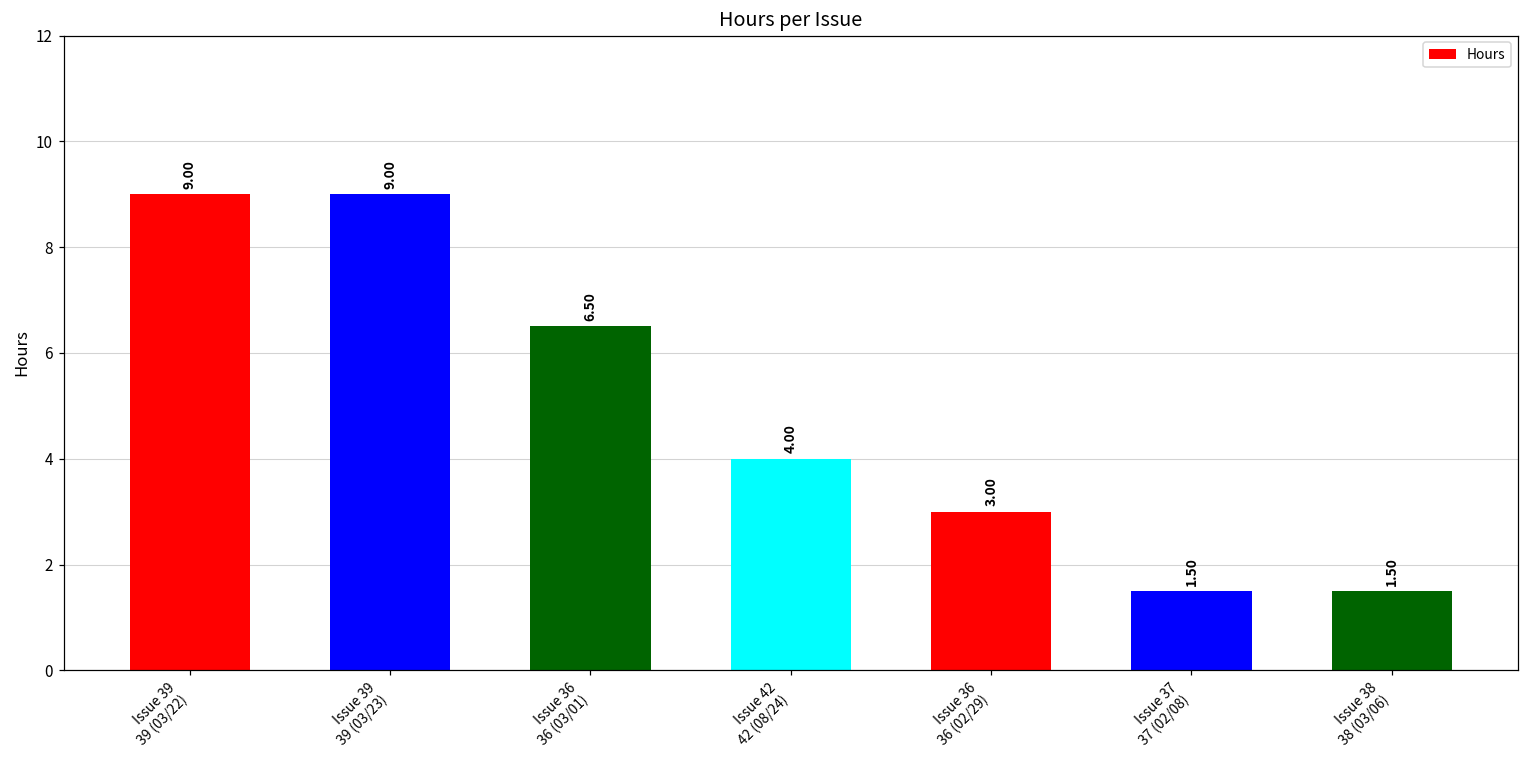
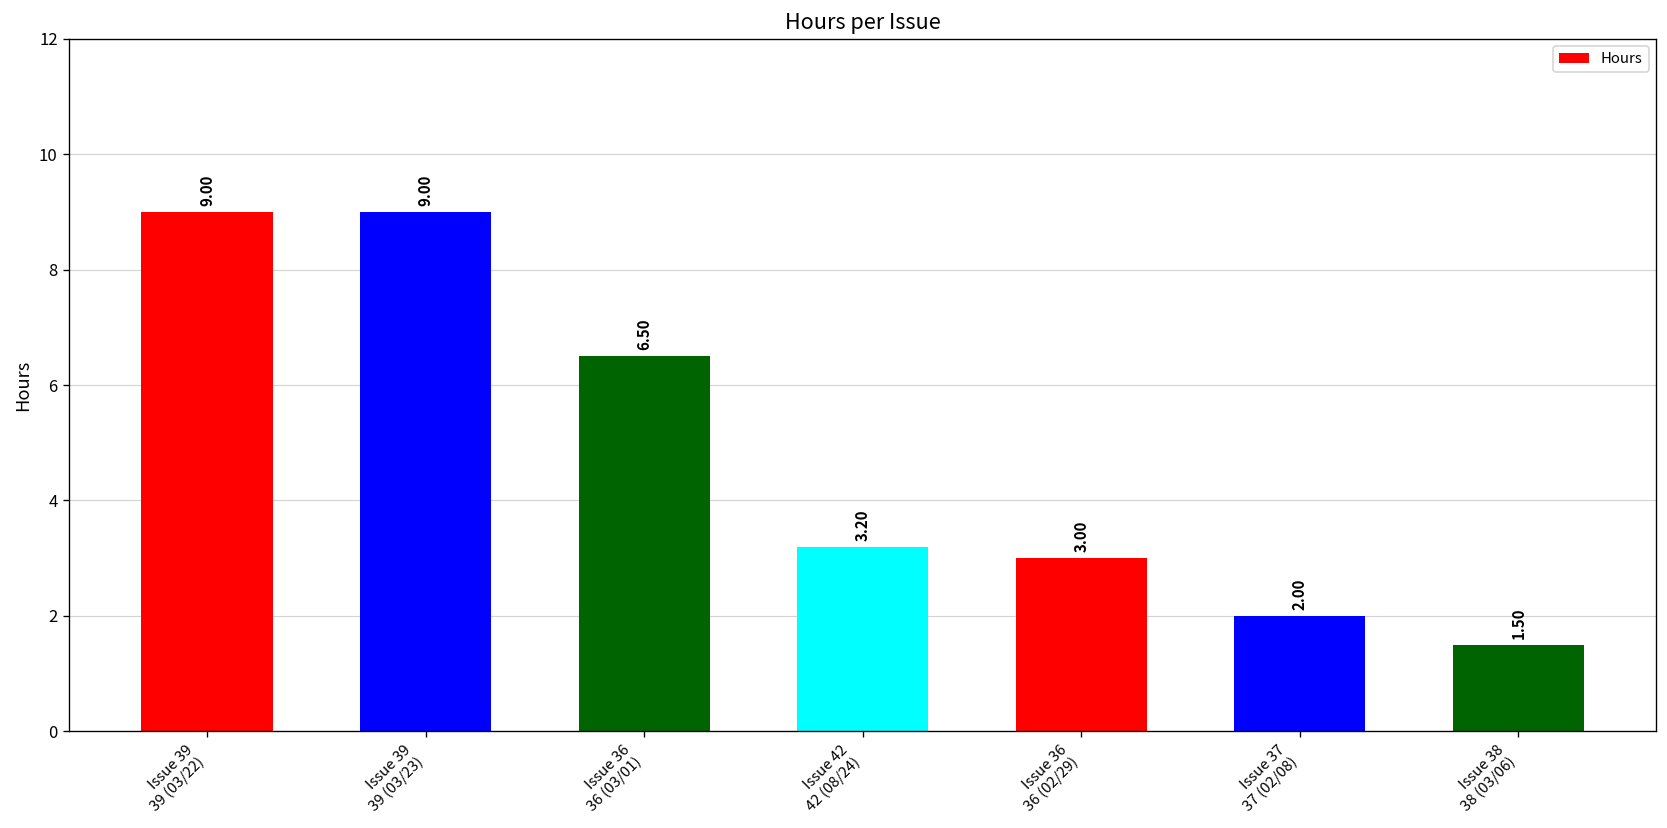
  {
    "Issue 39 39 (03/22)": 9.00,
    "Issue 39 39 (03/23)": 9.00,
    "Issue 36 36 (03/01)": 6.50,
-   "Issue 42 42 (08/24)": 4.00,
+   "Issue 42 42 (08/24)": 3.20,
    "Issue 36 36 (02/29)": 3.00,
-   "Issue 37 37 (02/08)": 1.50,
+   "Issue 37 37 (02/08)": 2.00,
    "Issue 38 38 (03/06)": 1.50
  }
